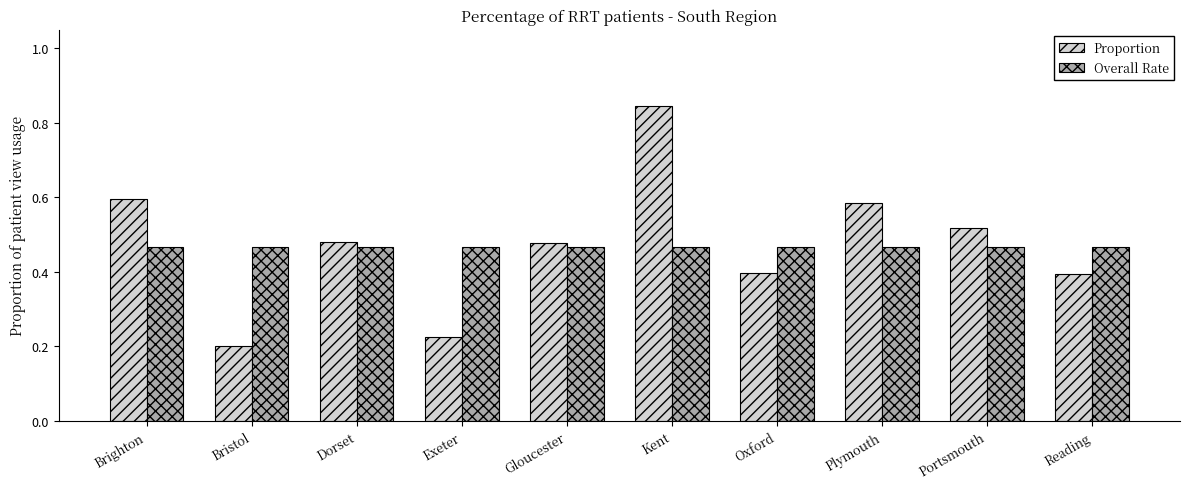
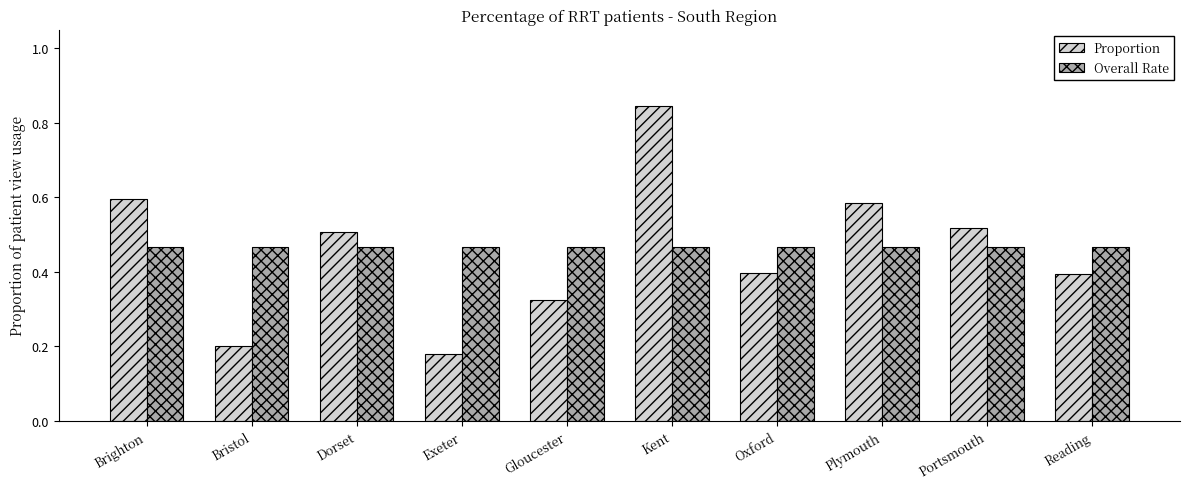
  {
    "Proportion": {
      "Brighton": 0.60,
      "Bristol": 0.20,
-     "Dorset": 0.48,
-     "Exeter": 0.22,
-     "Gloucester": 0.48,
+     "Dorset": 0.51,
+     "Exeter": 0.18,
+     "Gloucester": 0.32,
      "Kent": 0.85,
      "Oxford": 0.40,
      "Plymouth": 0.59,
      "Portsmouth": 0.52,
      "Reading": 0.39
    },
    "Overall Rate": {
      "Brighton": 0.47,
      "Bristol": 0.47,
      "Dorset": 0.47,
      "Exeter": 0.47,
      "Gloucester": 0.47,
      "Kent": 0.47,
      "Oxford": 0.47,
      "Plymouth": 0.47,
      "Portsmouth": 0.47,
      "Reading": 0.47
    }
  }
